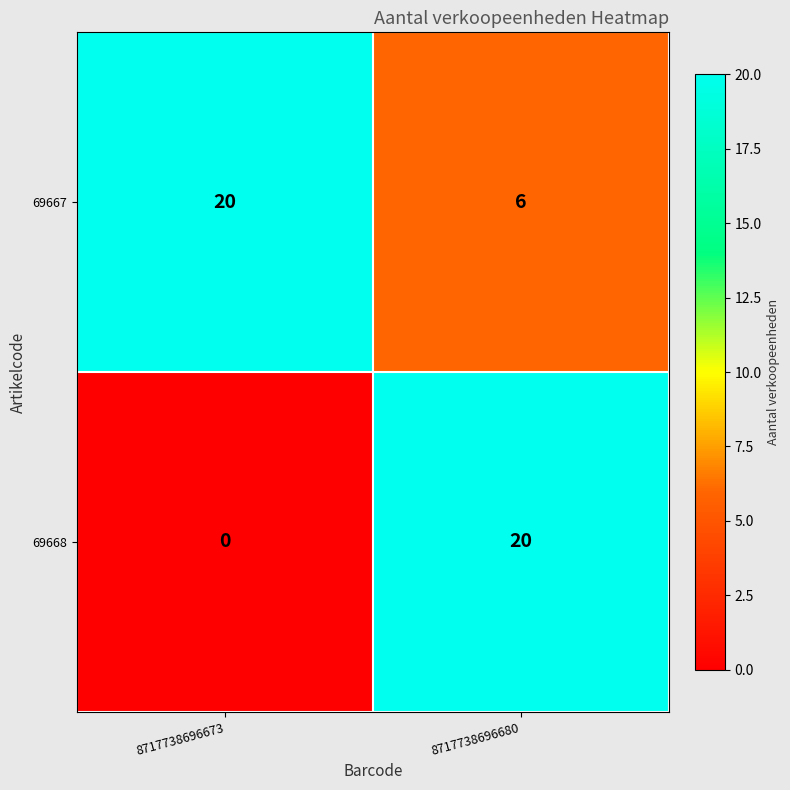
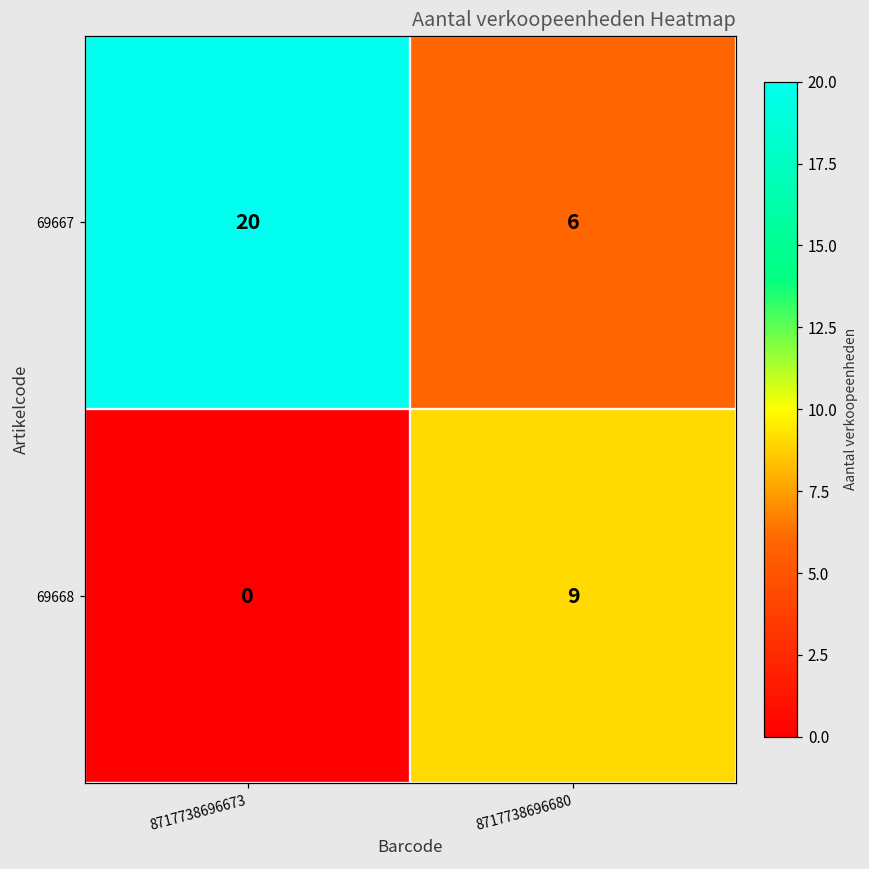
  {
    "69667": {
      "8717738696673": 20,
      "8717738696680": 6
    },
    "69668": {
      "8717738696673": 0,
-     "8717738696680": 20
+     "8717738696680": 9
    }
  }
